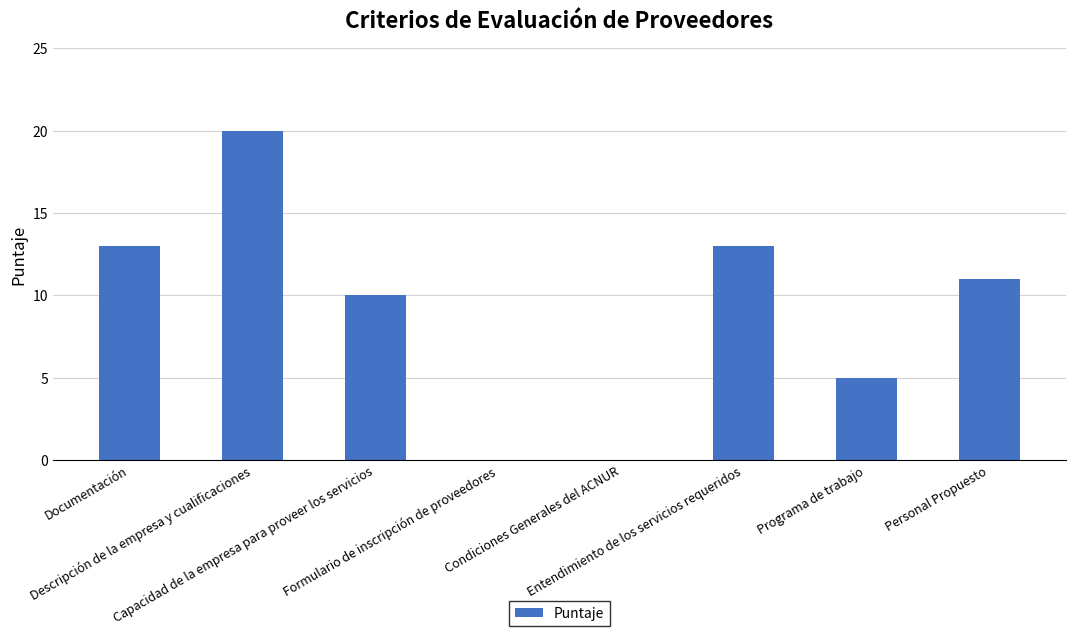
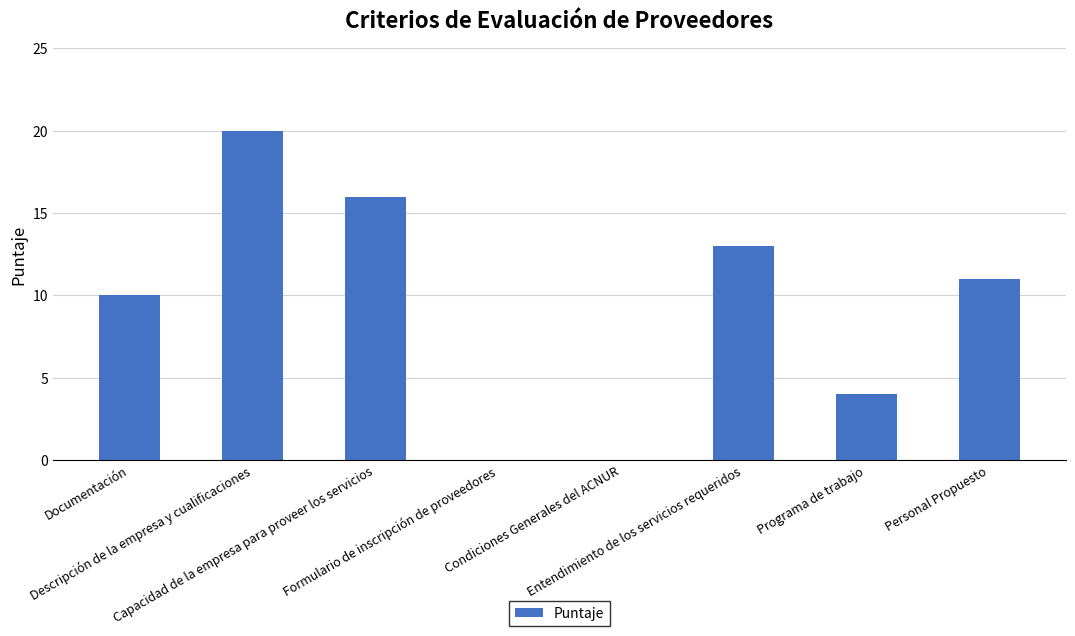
  {
-   "Documentación": 13,
+   "Documentación": 10,
    "Descripción de la empresa y cualificaciones": 20,
-   "Capacidad de la empresa para proveer los servicios": 10,
+   "Capacidad de la empresa para proveer los servicios": 16,
    "Formulario de inscripción de proveedores": 0,
    "Condiciones Generales del ACNUR": 0,
    "Entendimiento de los servicios requeridos": 13,
-   "Programa de trabajo": 5,
+   "Programa de trabajo": 4,
    "Personal Propuesto": 11
  }
